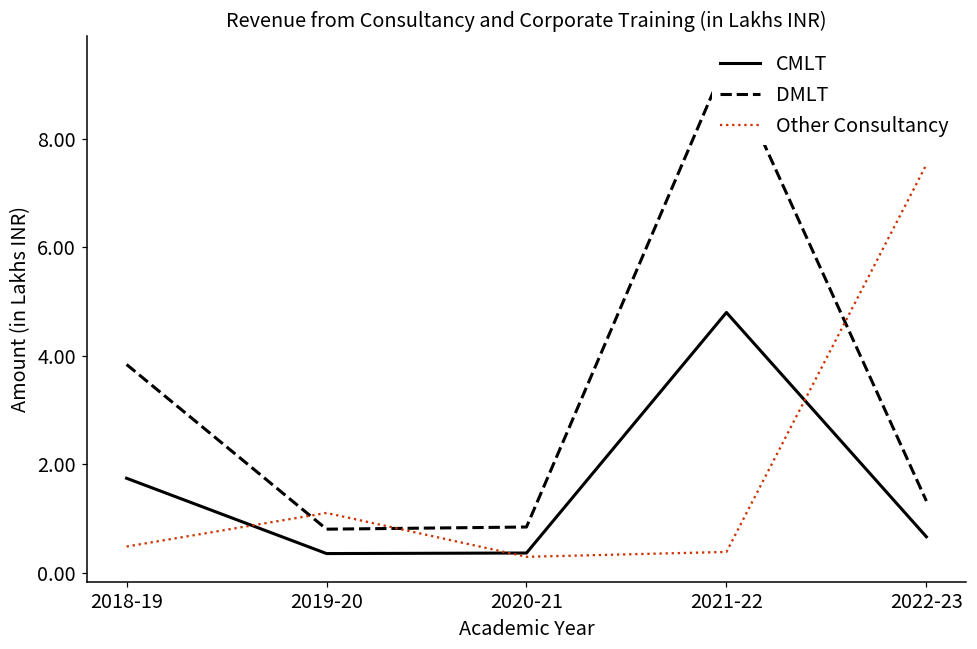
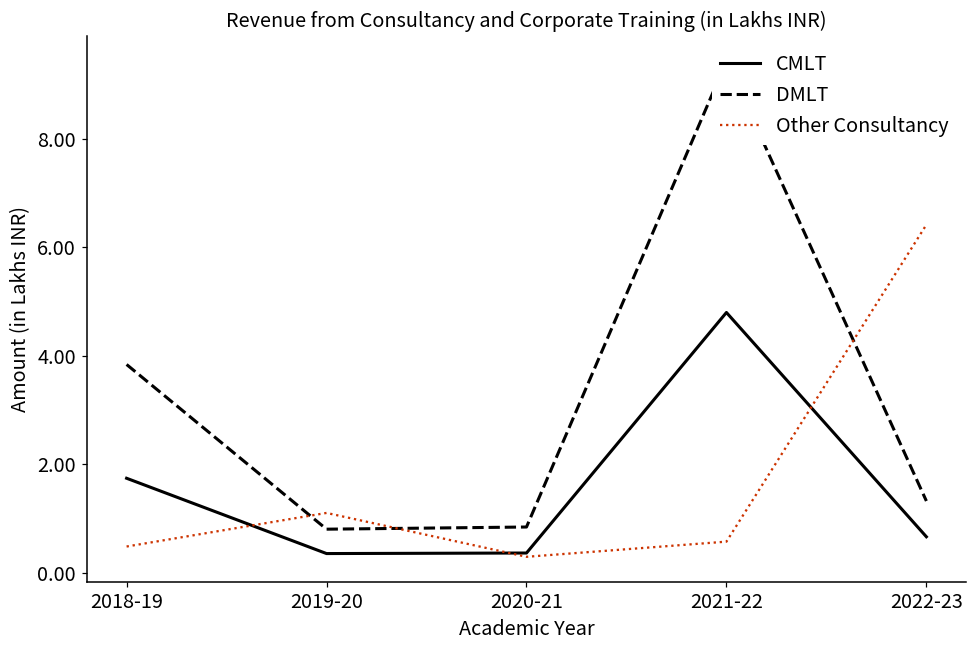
  {
    "Other Consultancy": {
      "2018-19": 0.5,
      "2019-20": 1.1,
      "2020-21": 0.3,
-     "2021-22": 0.4,
-     "2022-23": 7.5
+     "2021-22": 0.6,
+     "2022-23": 6.4
    }
  }
